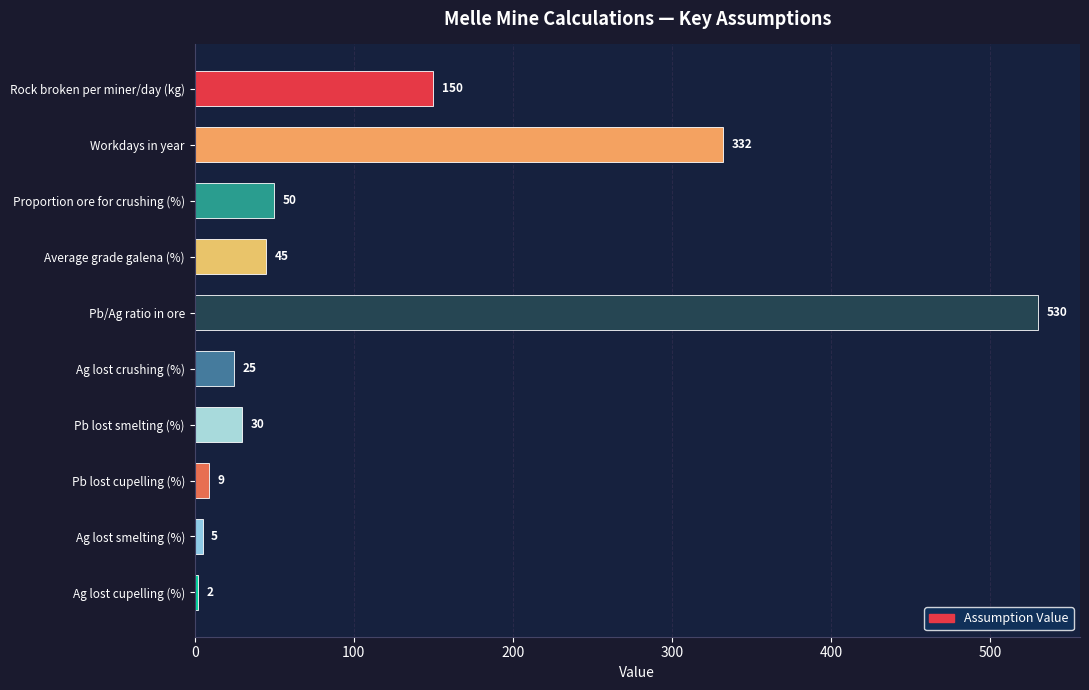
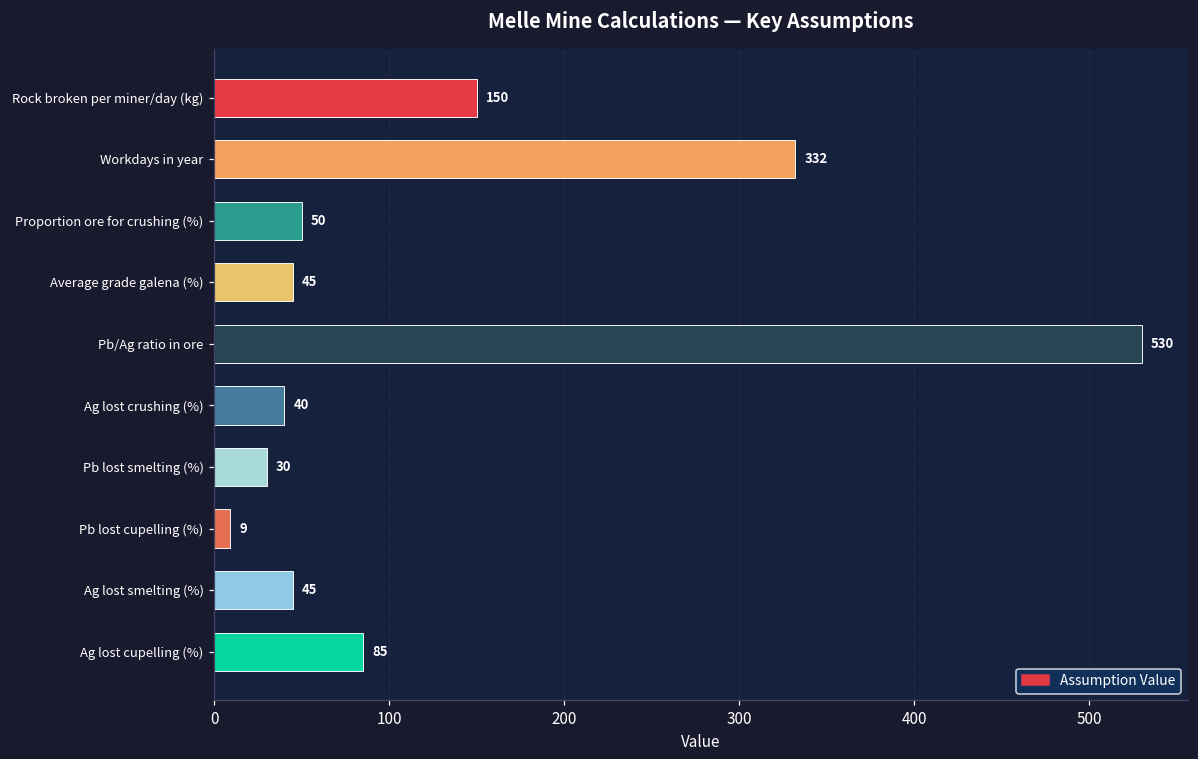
  {
    "Rock broken per miner/day (kg)": 150,
    "Workdays in year": 332,
    "Proportion ore for crushing (%)": 50,
    "Average grade galena (%)": 45,
    "Pb/Ag ratio in ore": 530,
-   "Ag lost crushing (%)": 25,
+   "Ag lost crushing (%)": 40,
    "Pb lost smelting (%)": 30,
    "Pb lost cupelling (%)": 9,
-   "Ag lost smelting (%)": 5,
-   "Ag lost cupelling (%)": 2
+   "Ag lost smelting (%)": 45,
+   "Ag lost cupelling (%)": 85
  }
